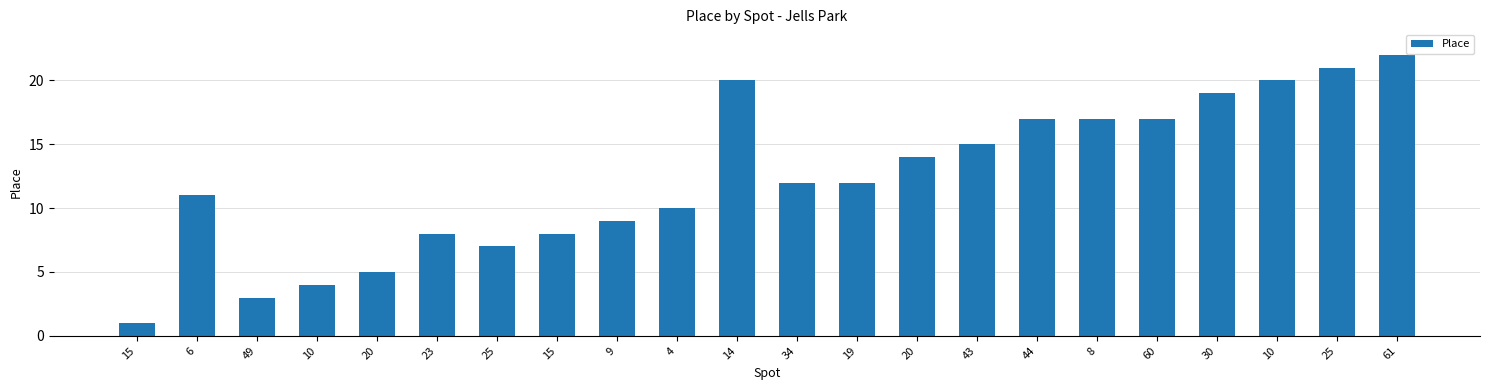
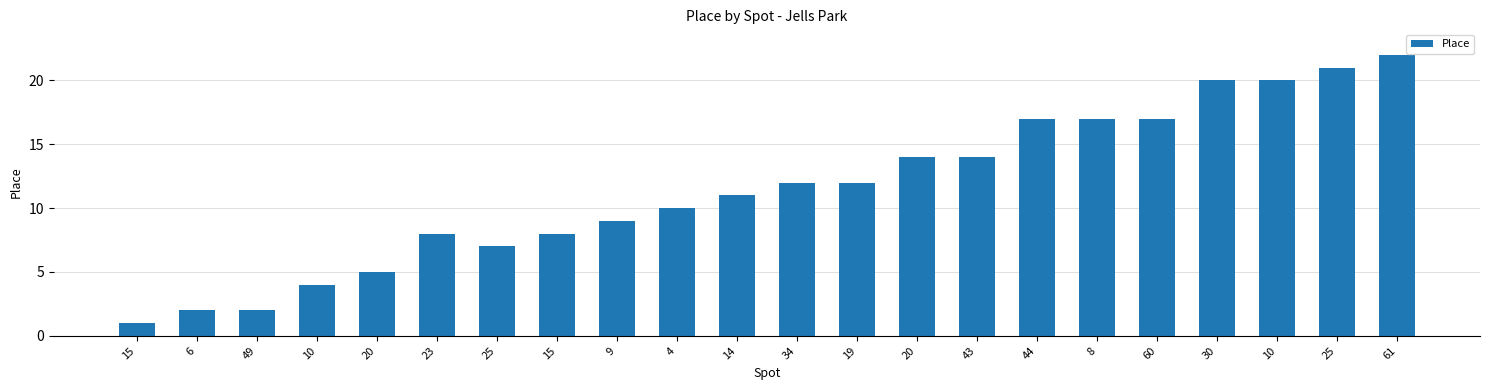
  {
-   "6": 11,
-   "49": 3,
+   "6": 2,
+   "49": 2,
    "23": 8,
    "9": 9,
    "4": 10,
-   "14": 20,
+   "14": 11,
    "34": 12,
    "19": 12,
-   "43": 15,
+   "43": 14,
    "44": 17,
    "8": 17,
    "60": 17,
-   "30": 19,
+   "30": 20,
    "61": 22
  }
